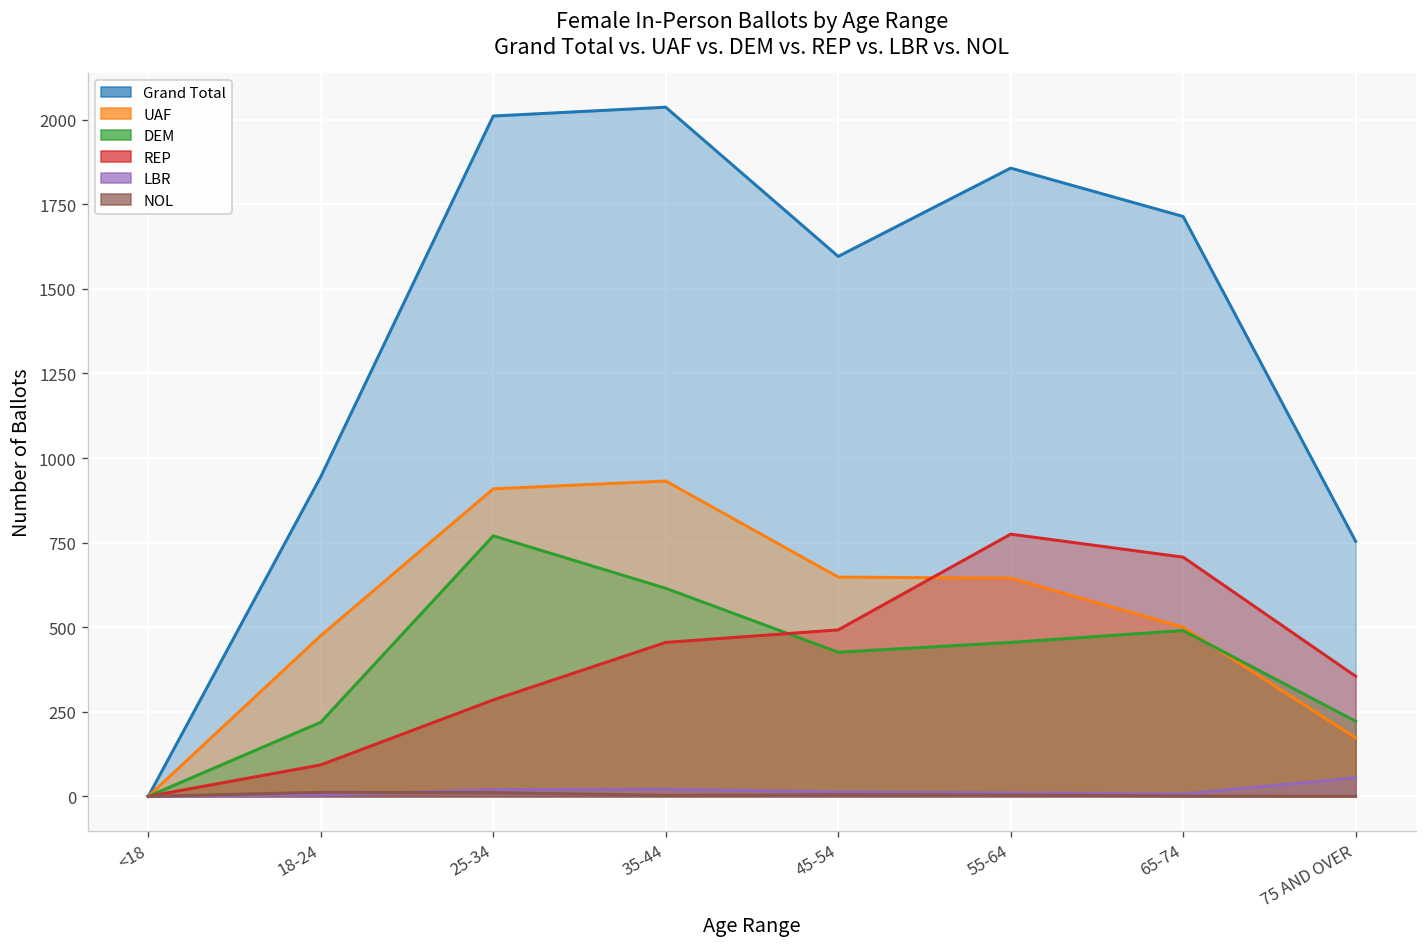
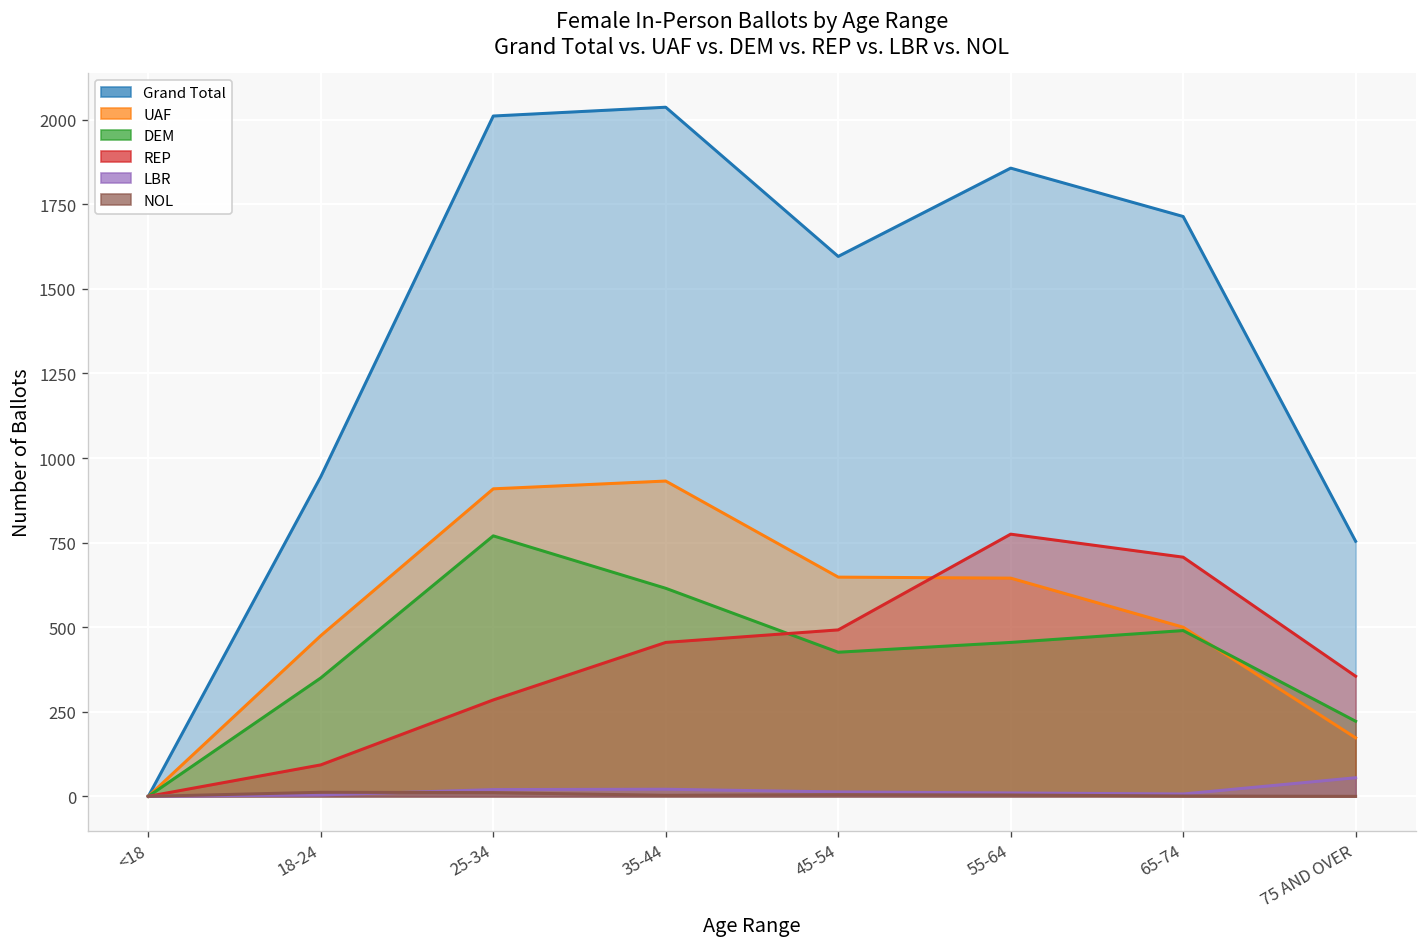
  {
    "Grand Total": {
      "18-24": 950,
      "25-34": 2010,
      "35-44": 2040,
      "45-54": 1600,
      "55-64": 1860,
      "65-74": 1710,
      "75 AND OVER": 750
    },
    "DEM": {
-     "18-24": 220,
+     "18-24": 350,
      "25-34": 770,
      "35-44": 620,
      "45-54": 430,
      "55-64": 460,
      "65-74": 490,
      "75 AND OVER": 220
    },
    "LBR": {
      "35-44": 20,
      "75 AND OVER": 60
    }
  }
